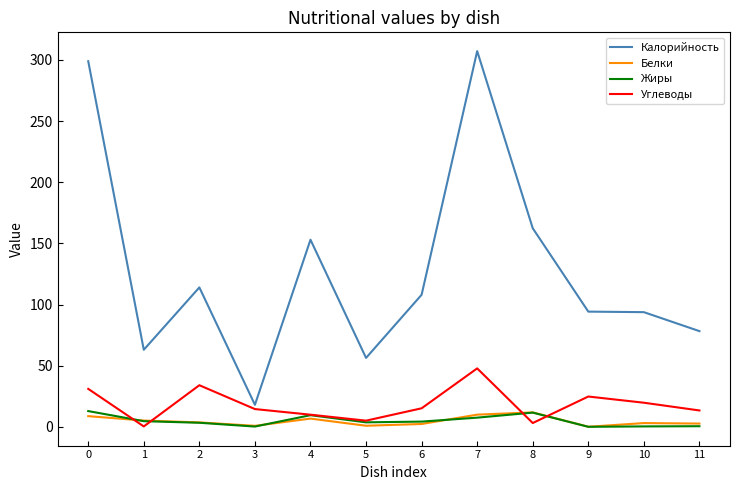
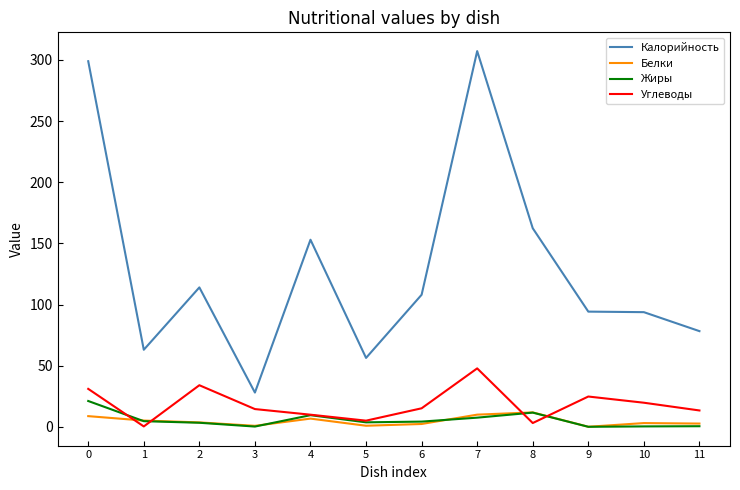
  {
    "Калорийность": {
      "0": 299,
      "1": 63,
      "2": 114,
-     "3": 18,
+     "3": 28,
      "4": 153,
      "5": 56,
      "6": 108,
      "7": 307,
      "8": 162,
      "9": 94,
      "10": 94,
      "11": 78
    },
    "Белки": {
      "0": 9,
      "4": 7,
      "5": 1,
      "7": 10,
      "10": 3,
      "11": 3
    },
    "Жиры": {
-     "0": 13,
+     "0": 21,
      "7": 7,
      "10": 0,
      "11": 0
    },
    "Углеводы": {
      "0": 31,
      "1": 0,
      "2": 34,
      "3": 15,
      "6": 15,
      "7": 48,
      "8": 3,
      "9": 25,
      "10": 20,
      "11": 13
    }
  }
